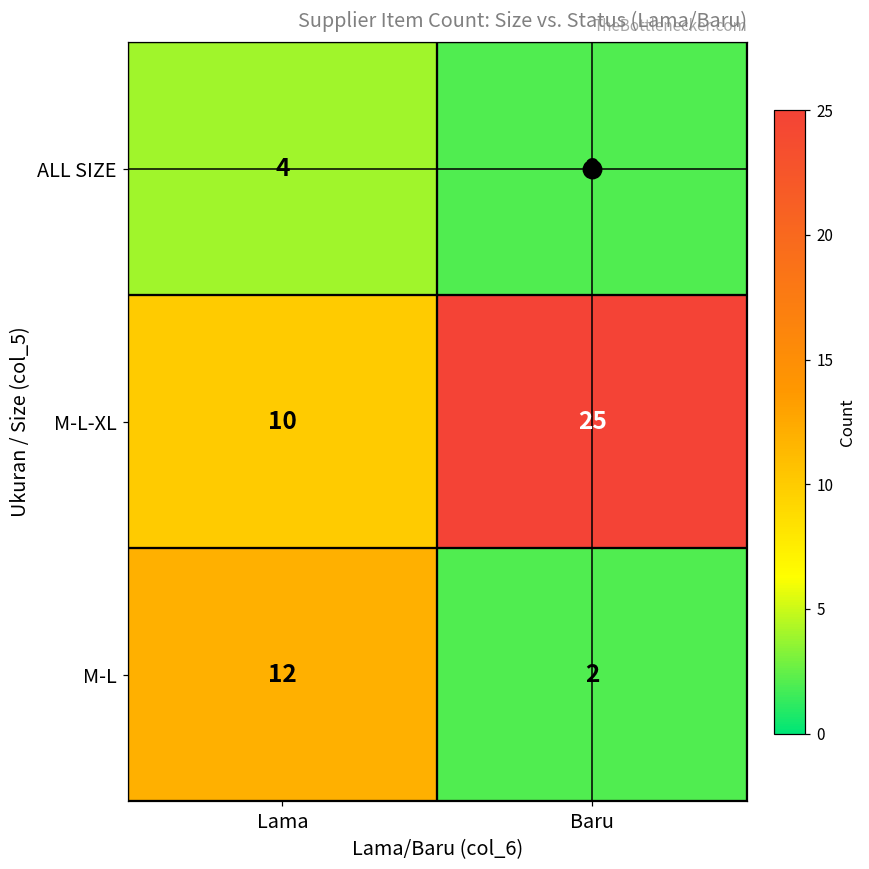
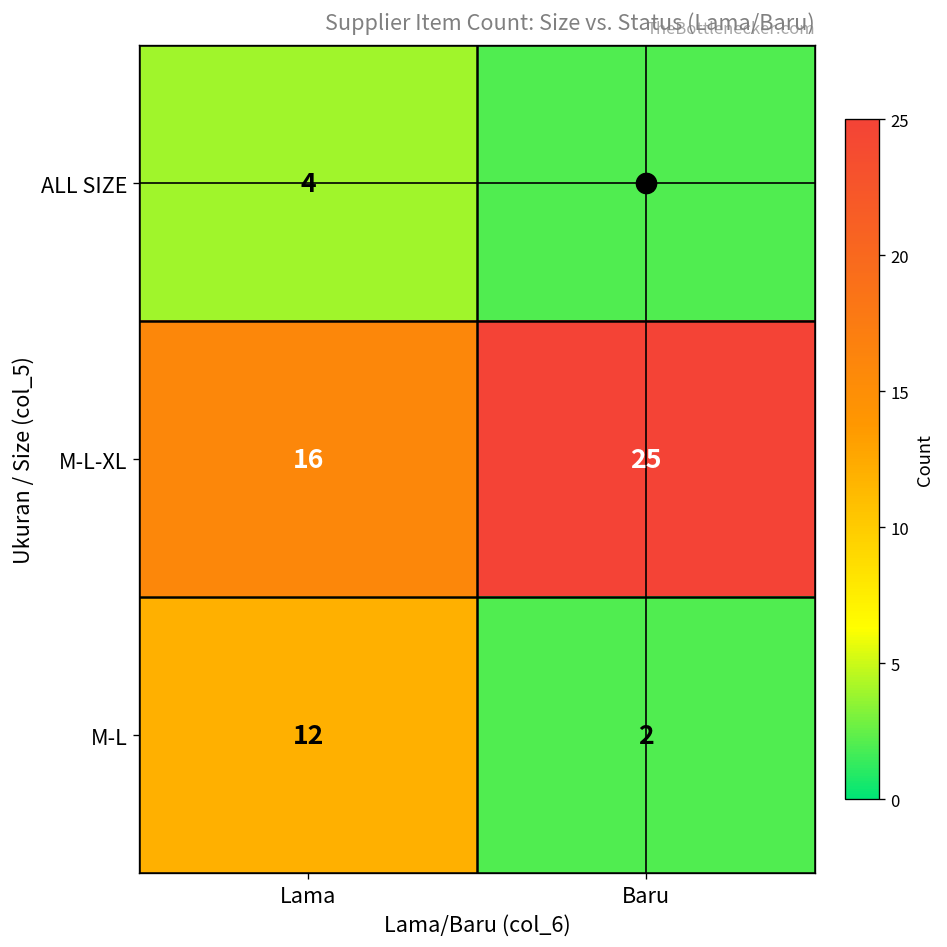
  {
    "ALL SIZE": {
      "Lama": 4
    },
    "M-L-XL": {
-     "Lama": 10,
+     "Lama": 16,
      "Baru": 25
    },
    "M-L": {
      "Lama": 12,
      "Baru": 2
    }
  }
